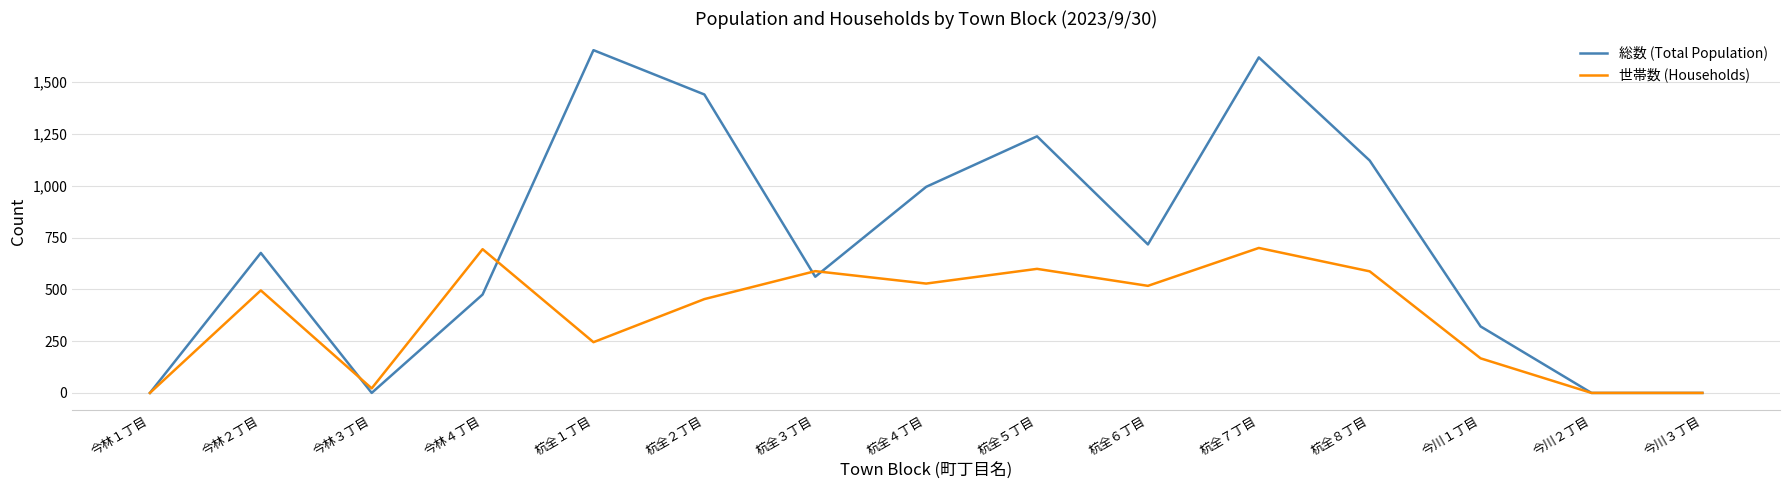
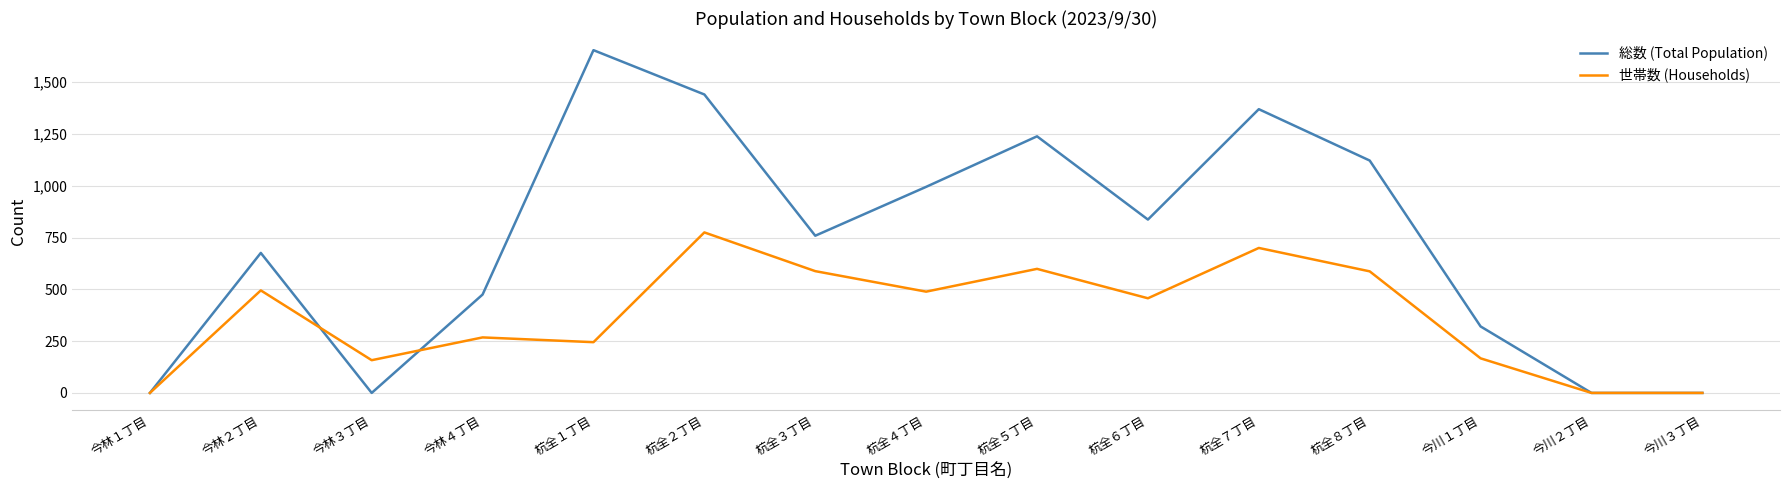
  {
    "総数 (Total Population)": {
      "今林２丁目": "680",
      "今林３丁目": "0",
      "今林４丁目": "480",
      "杭全１丁目": "1,660",
      "杭全２丁目": "1,440",
-     "杭全３丁目": "560",
+     "杭全３丁目": "760",
      "杭全４丁目": "1,000",
      "杭全５丁目": "1,240",
-     "杭全６丁目": "720",
-     "杭全７丁目": "1,620",
+     "杭全６丁目": "840",
+     "杭全７丁目": "1,370",
      "杭全８丁目": "1,120",
      "今川１丁目": "320"
    },
    "世帯数 (Households)": {
      "今林２丁目": "500",
-     "今林３丁目": "20",
-     "今林４丁目": "690",
+     "今林３丁目": "160",
+     "今林４丁目": "270",
      "杭全１丁目": "250",
-     "杭全２丁目": "450",
+     "杭全２丁目": "780",
      "杭全３丁目": "590",
-     "杭全４丁目": "530",
+     "杭全４丁目": "490",
      "杭全５丁目": "600",
-     "杭全６丁目": "520",
+     "杭全６丁目": "460",
      "杭全７丁目": "700",
      "杭全８丁目": "590",
      "今川１丁目": "170"
    }
  }
